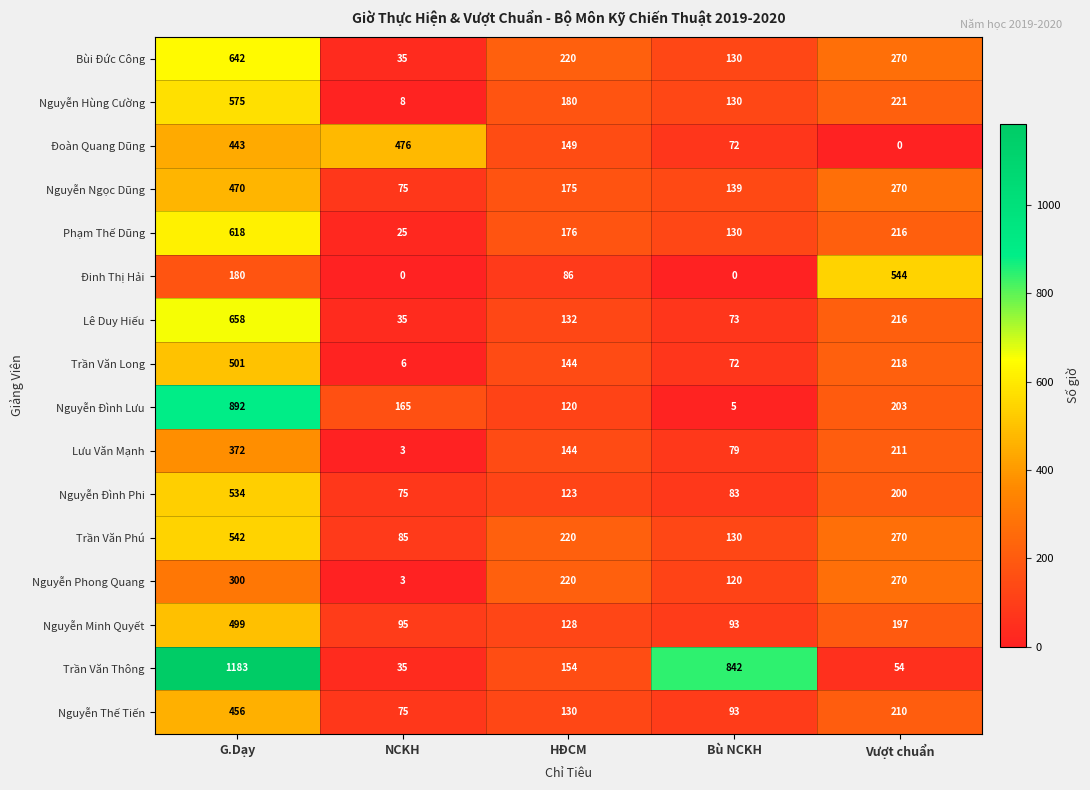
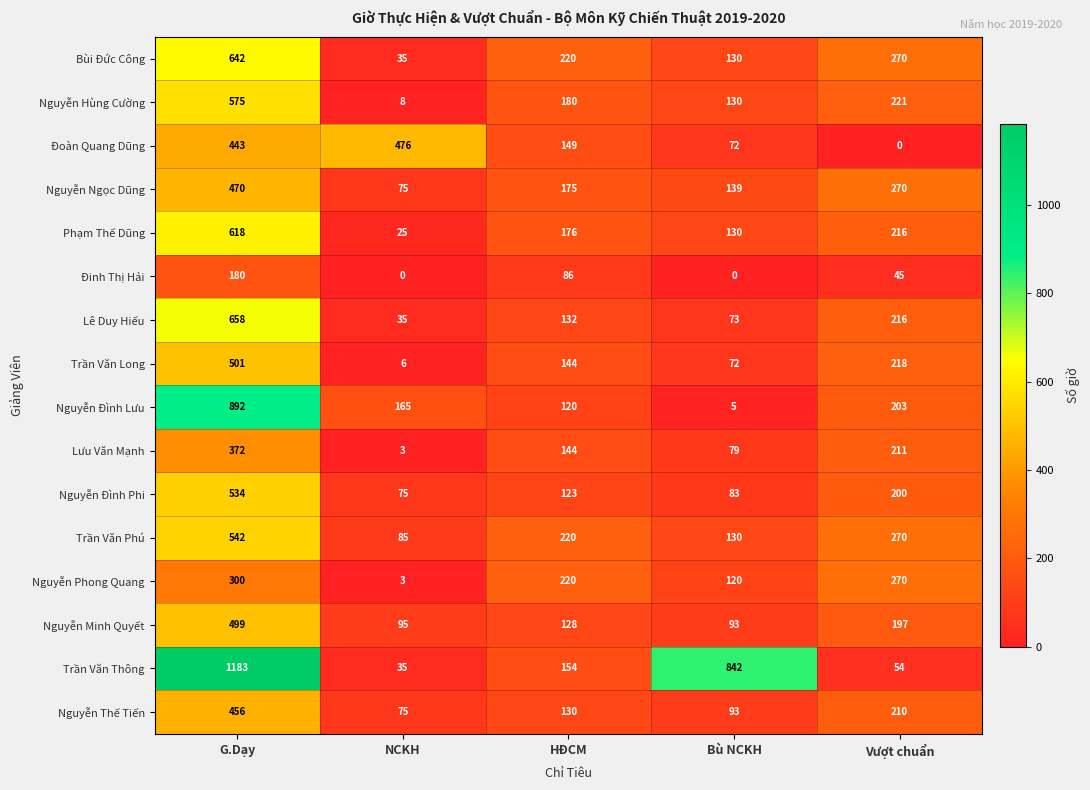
  {
    "Bùi Đức Công": {
      "G.Dạy": 642,
      "NCKH": 35,
      "HĐCM": 220,
      "Bù NCKH": 130,
      "Vượt chuẩn": 270
    },
    "Nguyễn Hùng Cường": {
      "G.Dạy": 575,
      "NCKH": 8,
      "HĐCM": 180,
      "Bù NCKH": 130,
      "Vượt chuẩn": 221
    },
    "Đoàn Quang Dũng": {
      "G.Dạy": 443,
      "NCKH": 476,
      "HĐCM": 149,
      "Bù NCKH": 72,
      "Vượt chuẩn": 0
    },
    "Nguyễn Ngọc Dũng": {
      "G.Dạy": 470,
      "NCKH": 75,
      "HĐCM": 175,
      "Bù NCKH": 139,
      "Vượt chuẩn": 270
    },
    "Phạm Thế Dũng": {
      "G.Dạy": 618,
      "NCKH": 25,
      "HĐCM": 176,
      "Bù NCKH": 130,
      "Vượt chuẩn": 216
    },
    "Đinh Thị Hải": {
      "G.Dạy": 180,
      "NCKH": 0,
      "HĐCM": 86,
      "Bù NCKH": 0,
-     "Vượt chuẩn": 544
+     "Vượt chuẩn": 45
    },
    "Lê Duy Hiếu": {
      "G.Dạy": 658,
      "NCKH": 35,
      "HĐCM": 132,
      "Bù NCKH": 73,
      "Vượt chuẩn": 216
    },
    "Trần Văn Long": {
      "G.Dạy": 501,
      "NCKH": 6,
      "HĐCM": 144,
      "Bù NCKH": 72,
      "Vượt chuẩn": 218
    },
    "Nguyễn Đình Lưu": {
      "G.Dạy": 892,
      "NCKH": 165,
      "HĐCM": 120,
      "Bù NCKH": 5,
      "Vượt chuẩn": 203
    },
    "Lưu Văn Mạnh": {
      "G.Dạy": 372,
      "NCKH": 3,
      "HĐCM": 144,
      "Bù NCKH": 79,
      "Vượt chuẩn": 211
    },
    "Nguyễn Đình Phi": {
      "G.Dạy": 534,
      "NCKH": 75,
      "HĐCM": 123,
      "Bù NCKH": 83,
      "Vượt chuẩn": 200
    },
    "Trần Văn Phú": {
      "G.Dạy": 542,
      "NCKH": 85,
      "HĐCM": 220,
      "Bù NCKH": 130,
      "Vượt chuẩn": 270
    },
    "Nguyễn Phong Quang": {
      "G.Dạy": 300,
      "NCKH": 3,
      "HĐCM": 220,
      "Bù NCKH": 120,
      "Vượt chuẩn": 270
    },
    "Nguyễn Minh Quyết": {
      "G.Dạy": 499,
      "NCKH": 95,
      "HĐCM": 128,
      "Bù NCKH": 93,
      "Vượt chuẩn": 197
    },
    "Trần Văn Thông": {
      "G.Dạy": 1183,
      "NCKH": 35,
      "HĐCM": 154,
      "Bù NCKH": 842,
      "Vượt chuẩn": 54
    },
    "Nguyễn Thế Tiến": {
      "G.Dạy": 456,
      "NCKH": 75,
      "HĐCM": 130,
      "Bù NCKH": 93,
      "Vượt chuẩn": 210
    }
  }
